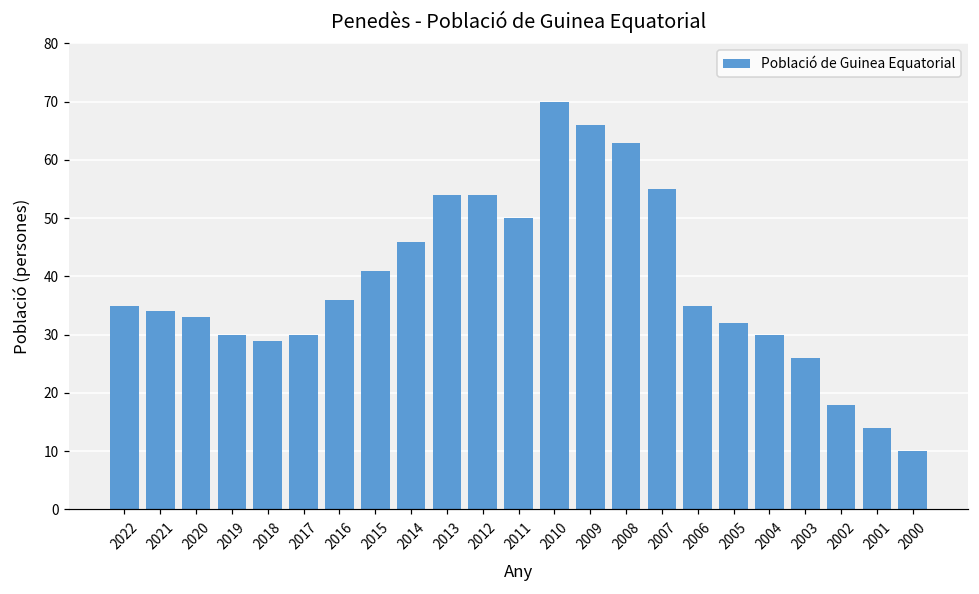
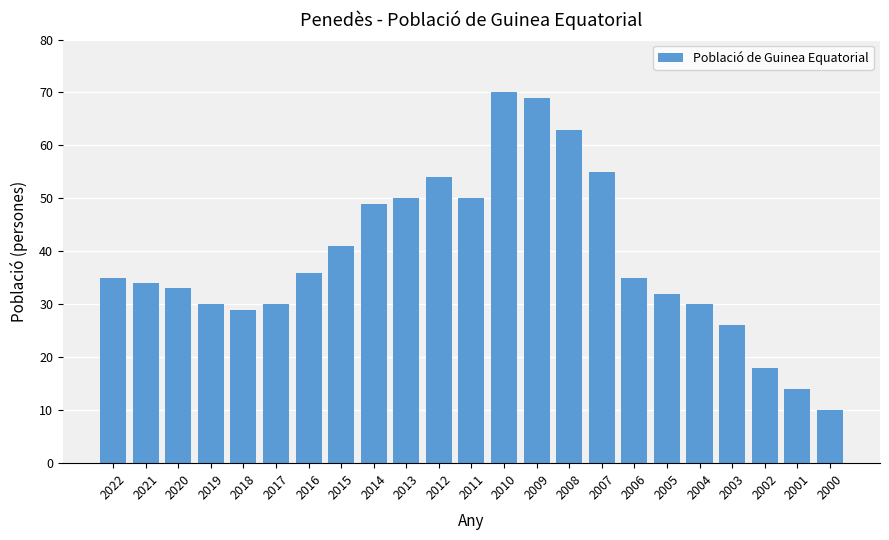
  {
    "2022": 35,
    "2021": 34,
    "2020": 33,
    "2019": 30,
    "2018": 29,
    "2017": 30,
    "2016": 36,
    "2015": 41,
-   "2014": 46,
-   "2013": 54,
+   "2014": 49,
+   "2013": 50,
    "2012": 54,
    "2011": 50,
    "2010": 70,
-   "2009": 66,
+   "2009": 69,
    "2008": 63,
    "2007": 55,
    "2006": 35,
    "2005": 32,
    "2004": 30,
    "2003": 26,
    "2002": 18,
    "2001": 14,
    "2000": 10
  }
